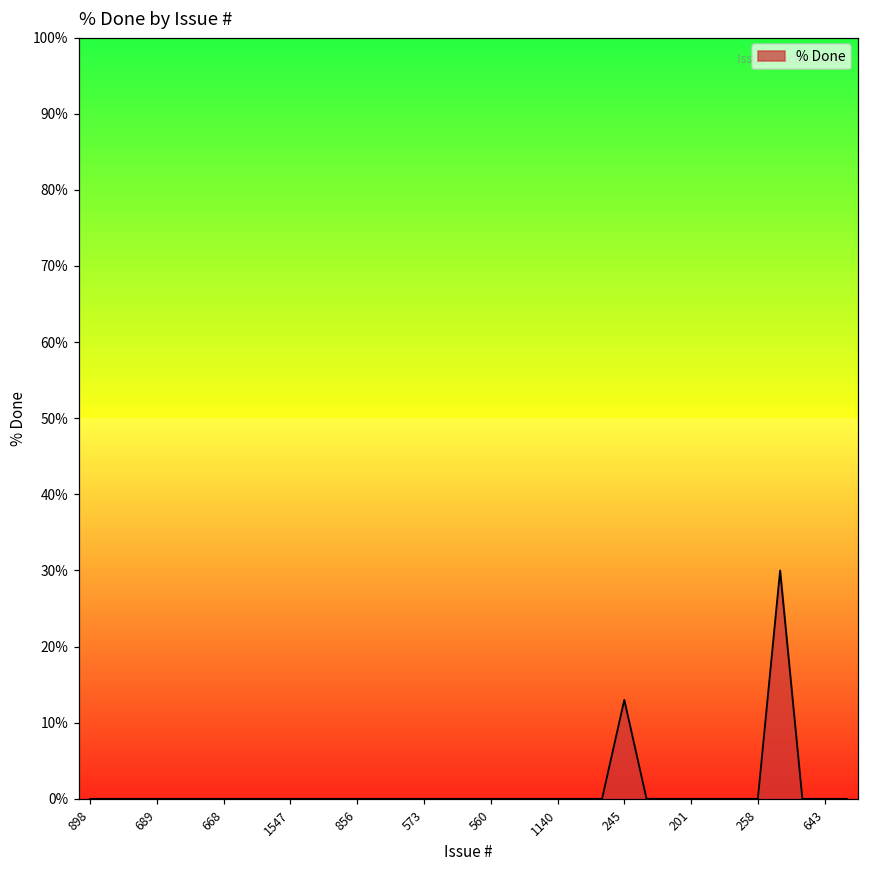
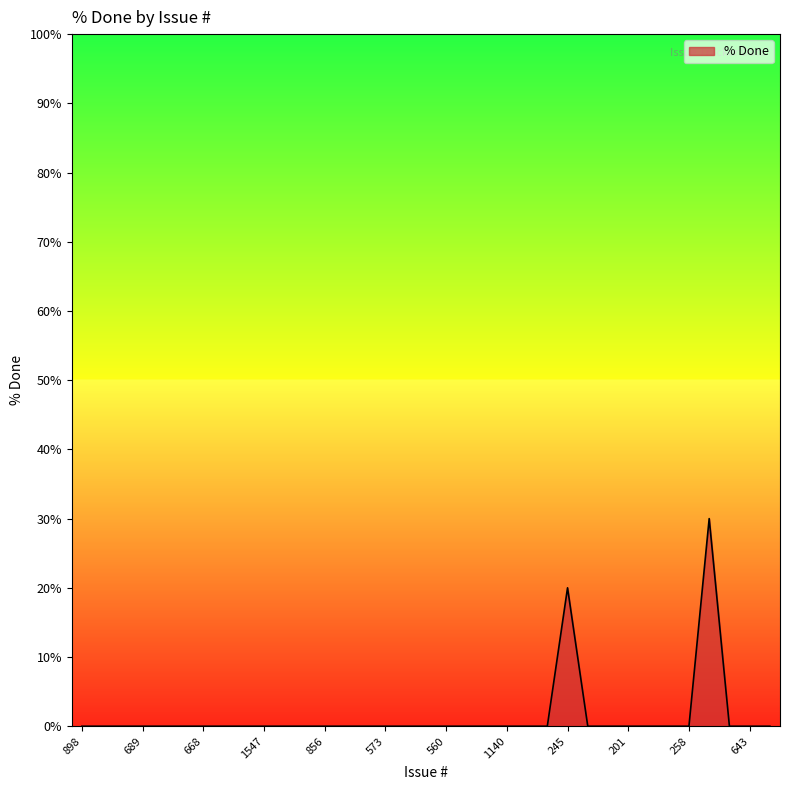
  {
    "898": "0%",
    "689": "0%",
    "668": "0%",
    "1547": "0%",
    "856": "0%",
    "573": "0%",
    "560": "0%",
    "1140": "0%",
-   "245": "13%",
+   "245": "20%",
    "201": "0%",
    "258": "0%",
    "643": "0%"
  }
